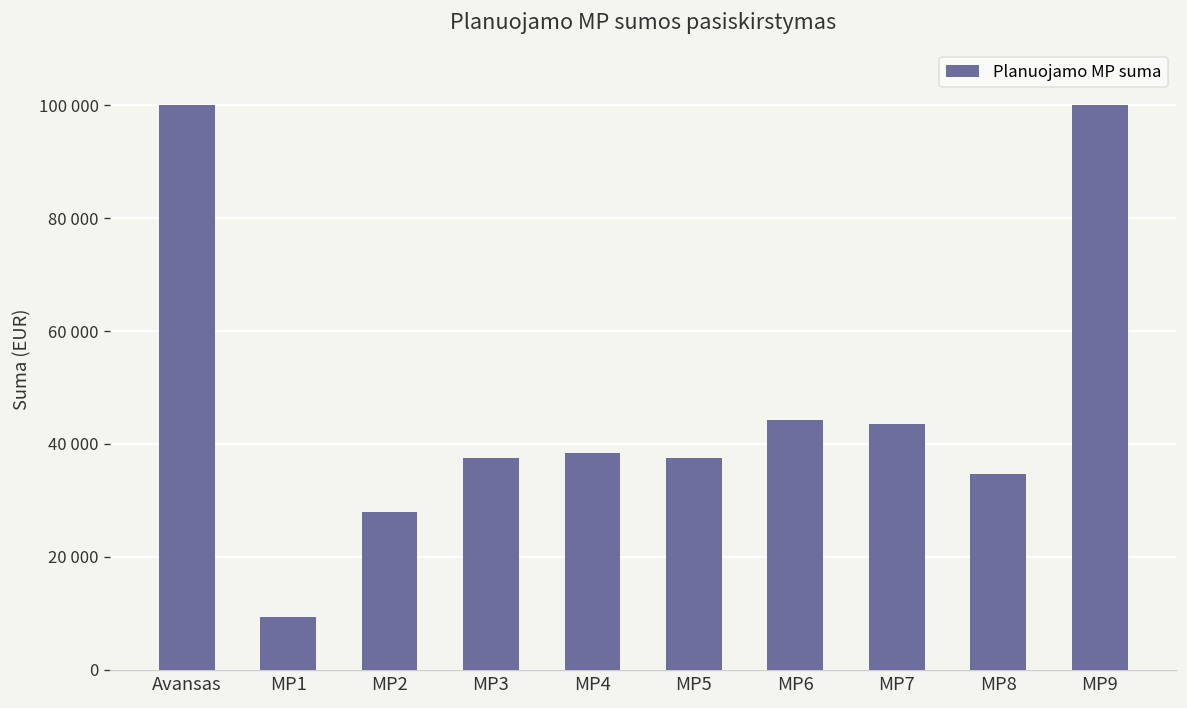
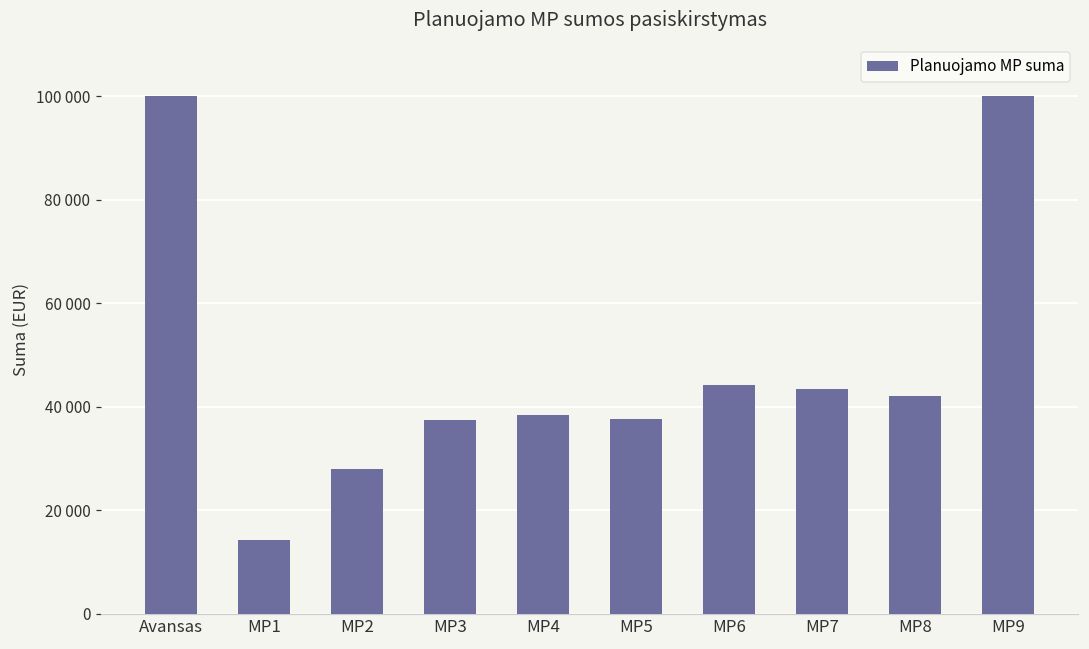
  {
    "Avansas": 100000,
-   "MP1": 9000,
+   "MP1": 14000,
    "MP2": 28000,
    "MP3": 38000,
    "MP4": 38000,
    "MP5": 38000,
    "MP6": 44000,
    "MP7": 43000,
-   "MP8": 35000,
+   "MP8": 42000,
    "MP9": 100000
  }
